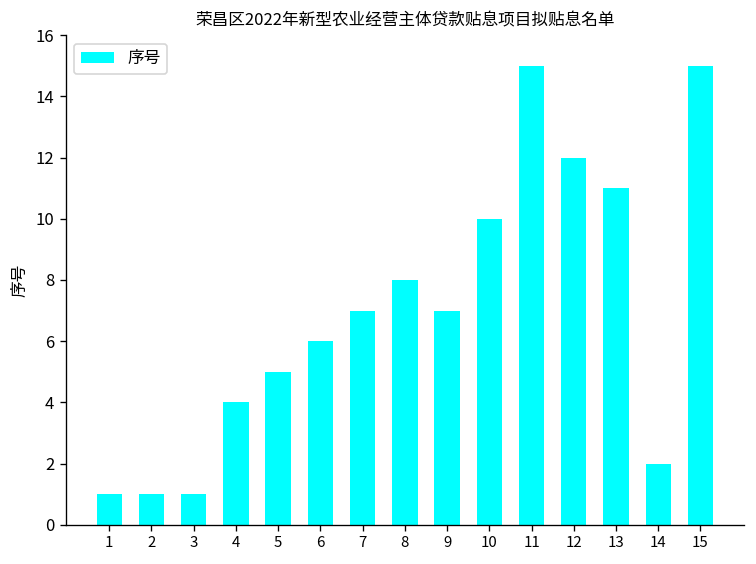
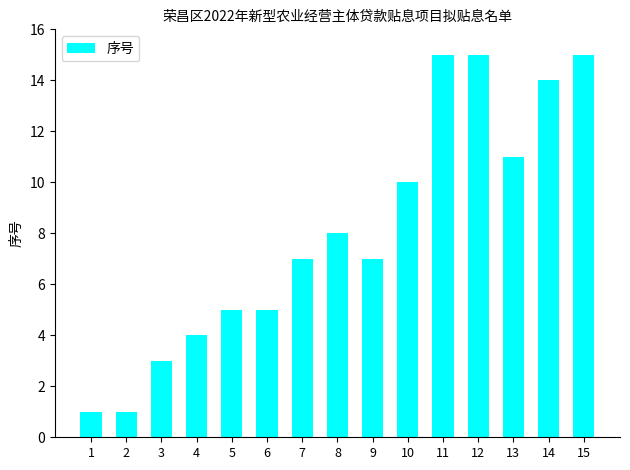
  {
    "1": 1,
    "2": 1,
-   "3": 1,
+   "3": 3,
    "4": 4,
    "5": 5,
-   "6": 6,
+   "6": 5,
    "7": 7,
    "8": 8,
    "9": 7,
    "10": 10,
    "11": 15,
-   "12": 12,
+   "12": 15,
    "13": 11,
-   "14": 2,
+   "14": 14,
    "15": 15
  }
